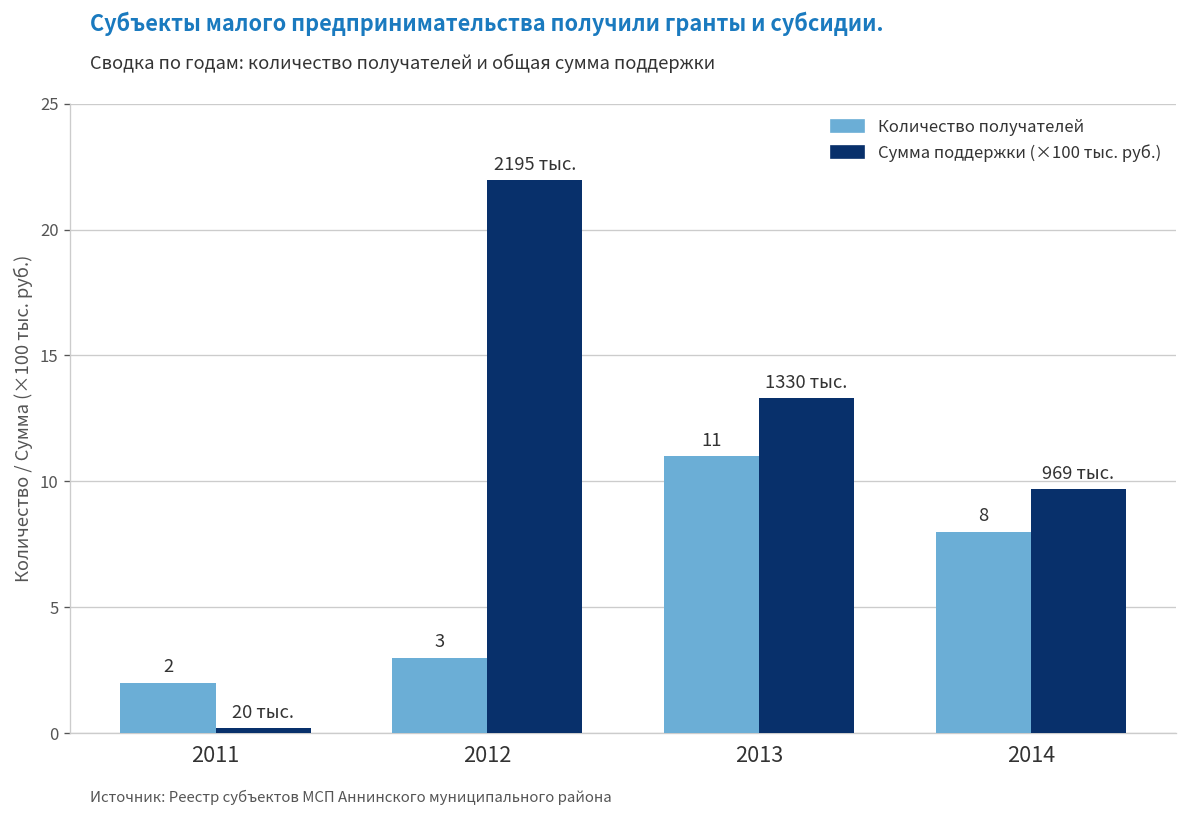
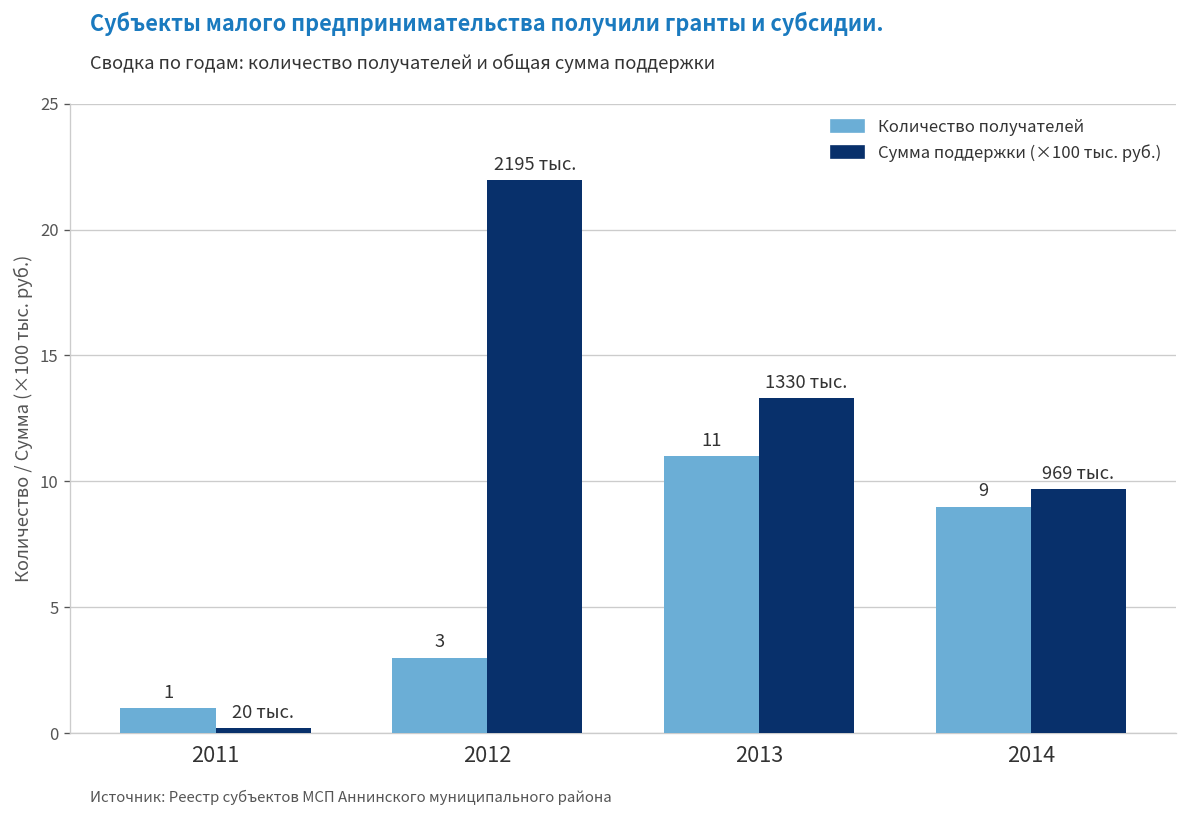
  {
    "Количество получателей": {
-     "2011": 2,
+     "2011": 1,
      "2012": 3,
      "2013": 11,
-     "2014": 8
+     "2014": 9
    }
  }
